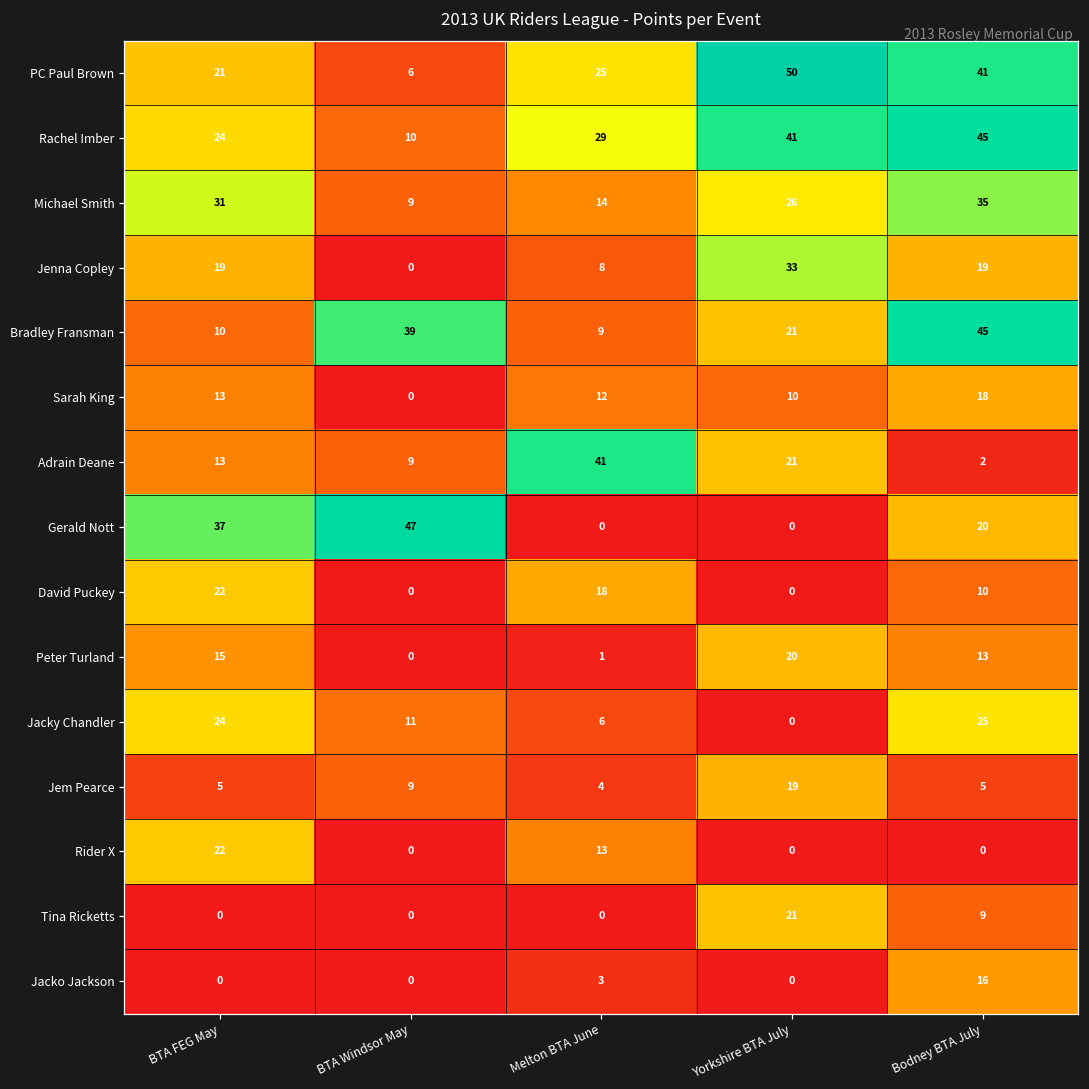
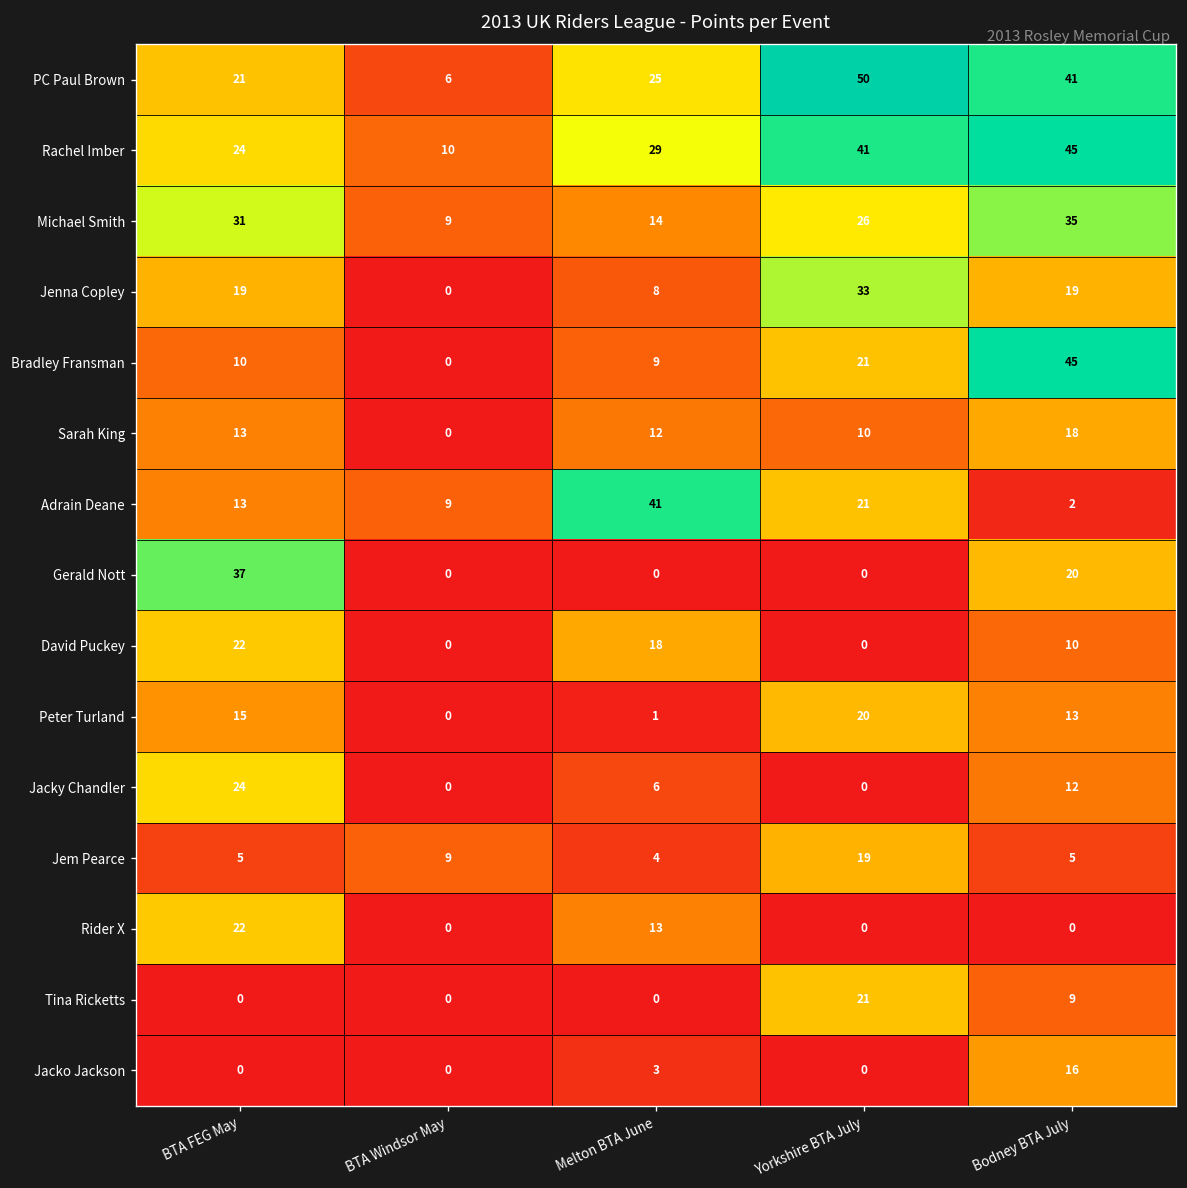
  {
    "PC Paul Brown": {
      "BTA FEG May": 21,
      "BTA Windsor May": 6,
      "Melton BTA June": 25,
      "Yorkshire BTA July": 50,
      "Bodney BTA July": 41
    },
    "Rachel Imber": {
      "BTA FEG May": 24,
      "BTA Windsor May": 10,
      "Melton BTA June": 29,
      "Yorkshire BTA July": 41,
      "Bodney BTA July": 45
    },
    "Michael Smith": {
      "BTA FEG May": 31,
      "BTA Windsor May": 9,
      "Melton BTA June": 14,
      "Yorkshire BTA July": 26,
      "Bodney BTA July": 35
    },
    "Jenna Copley": {
      "BTA FEG May": 19,
      "BTA Windsor May": 0,
      "Melton BTA June": 8,
      "Yorkshire BTA July": 33,
      "Bodney BTA July": 19
    },
    "Bradley Fransman": {
      "BTA FEG May": 10,
-     "BTA Windsor May": 39,
+     "BTA Windsor May": 0,
      "Melton BTA June": 9,
      "Yorkshire BTA July": 21,
      "Bodney BTA July": 45
    },
    "Sarah King": {
      "BTA FEG May": 13,
      "BTA Windsor May": 0,
      "Melton BTA June": 12,
      "Yorkshire BTA July": 10,
      "Bodney BTA July": 18
    },
    "Adrain Deane": {
      "BTA FEG May": 13,
      "BTA Windsor May": 9,
      "Melton BTA June": 41,
      "Yorkshire BTA July": 21,
      "Bodney BTA July": 2
    },
    "Gerald Nott": {
      "BTA FEG May": 37,
-     "BTA Windsor May": 47,
+     "BTA Windsor May": 0,
      "Melton BTA June": 0,
      "Yorkshire BTA July": 0,
      "Bodney BTA July": 20
    },
    "David Puckey": {
      "BTA FEG May": 22,
      "BTA Windsor May": 0,
      "Melton BTA June": 18,
      "Yorkshire BTA July": 0,
      "Bodney BTA July": 10
    },
    "Peter Turland": {
      "BTA FEG May": 15,
      "BTA Windsor May": 0,
      "Melton BTA June": 1,
      "Yorkshire BTA July": 20,
      "Bodney BTA July": 13
    },
    "Jacky Chandler": {
      "BTA FEG May": 24,
-     "BTA Windsor May": 11,
+     "BTA Windsor May": 0,
      "Melton BTA June": 6,
      "Yorkshire BTA July": 0,
-     "Bodney BTA July": 25
+     "Bodney BTA July": 12
    },
    "Jem Pearce": {
      "BTA FEG May": 5,
      "BTA Windsor May": 9,
      "Melton BTA June": 4,
      "Yorkshire BTA July": 19,
      "Bodney BTA July": 5
    },
    "Rider X": {
      "BTA FEG May": 22,
      "BTA Windsor May": 0,
      "Melton BTA June": 13,
      "Yorkshire BTA July": 0,
      "Bodney BTA July": 0
    },
    "Tina Ricketts": {
      "BTA FEG May": 0,
      "BTA Windsor May": 0,
      "Melton BTA June": 0,
      "Yorkshire BTA July": 21,
      "Bodney BTA July": 9
    },
    "Jacko Jackson": {
      "BTA FEG May": 0,
      "BTA Windsor May": 0,
      "Melton BTA June": 3,
      "Yorkshire BTA July": 0,
      "Bodney BTA July": 16
    }
  }
